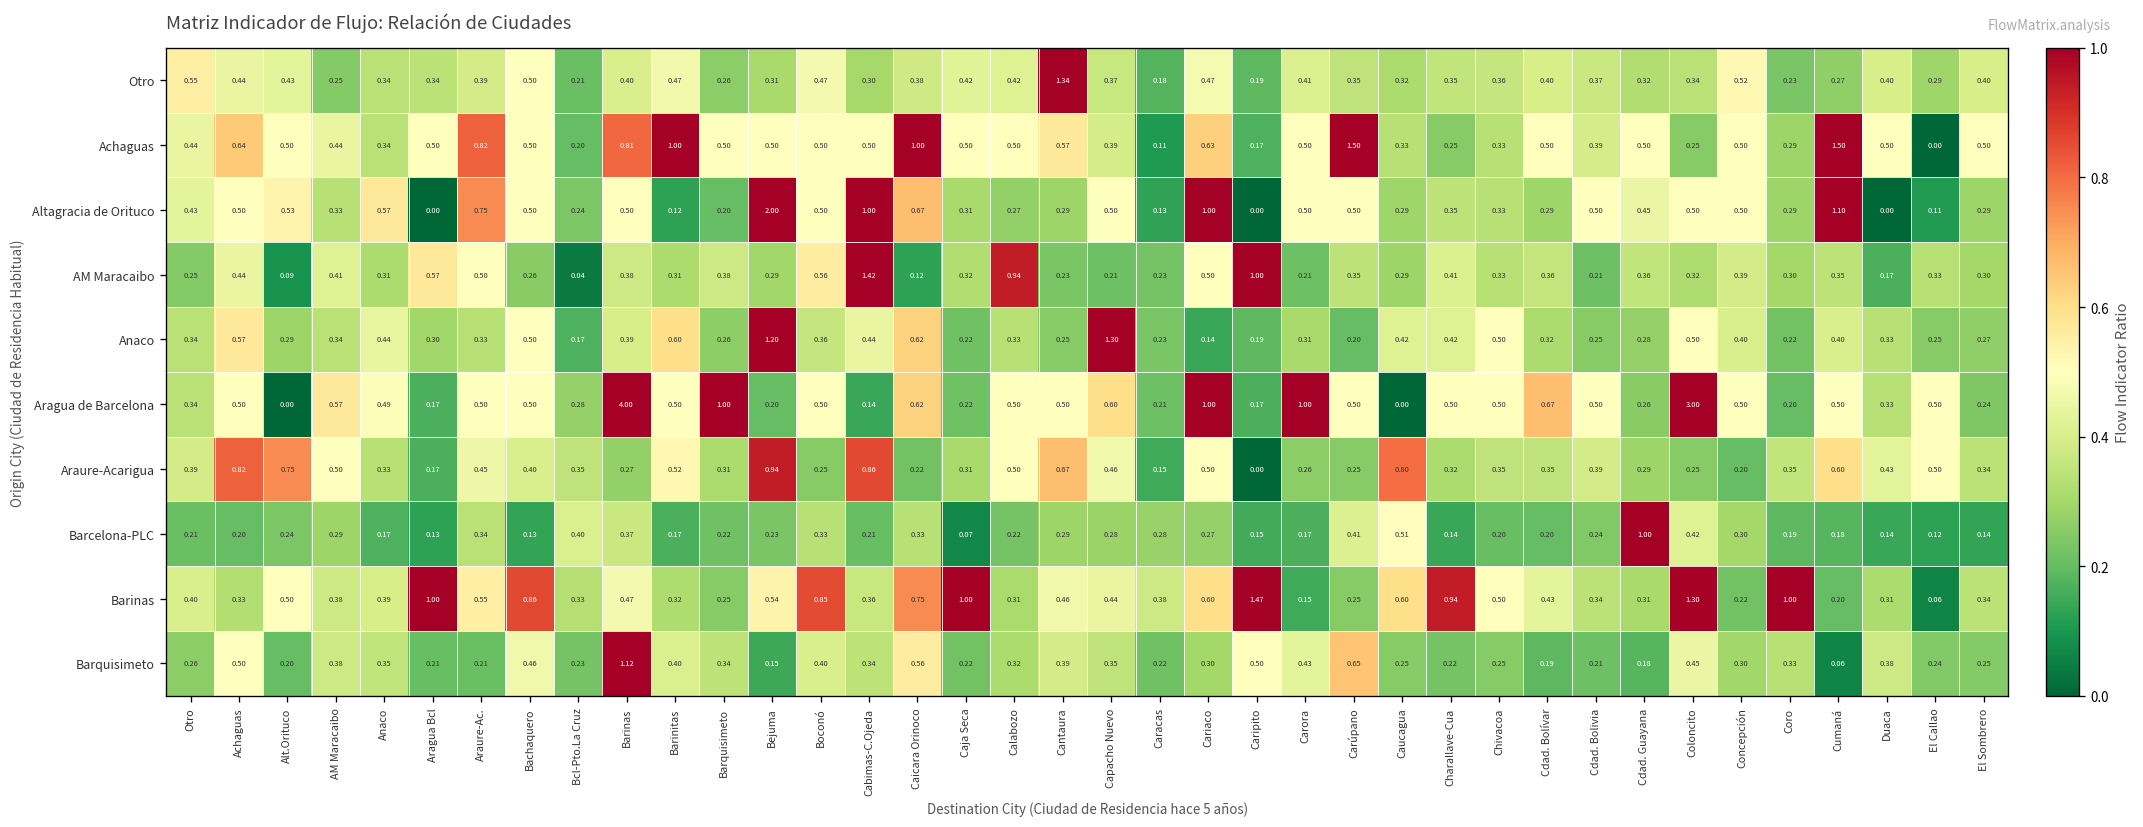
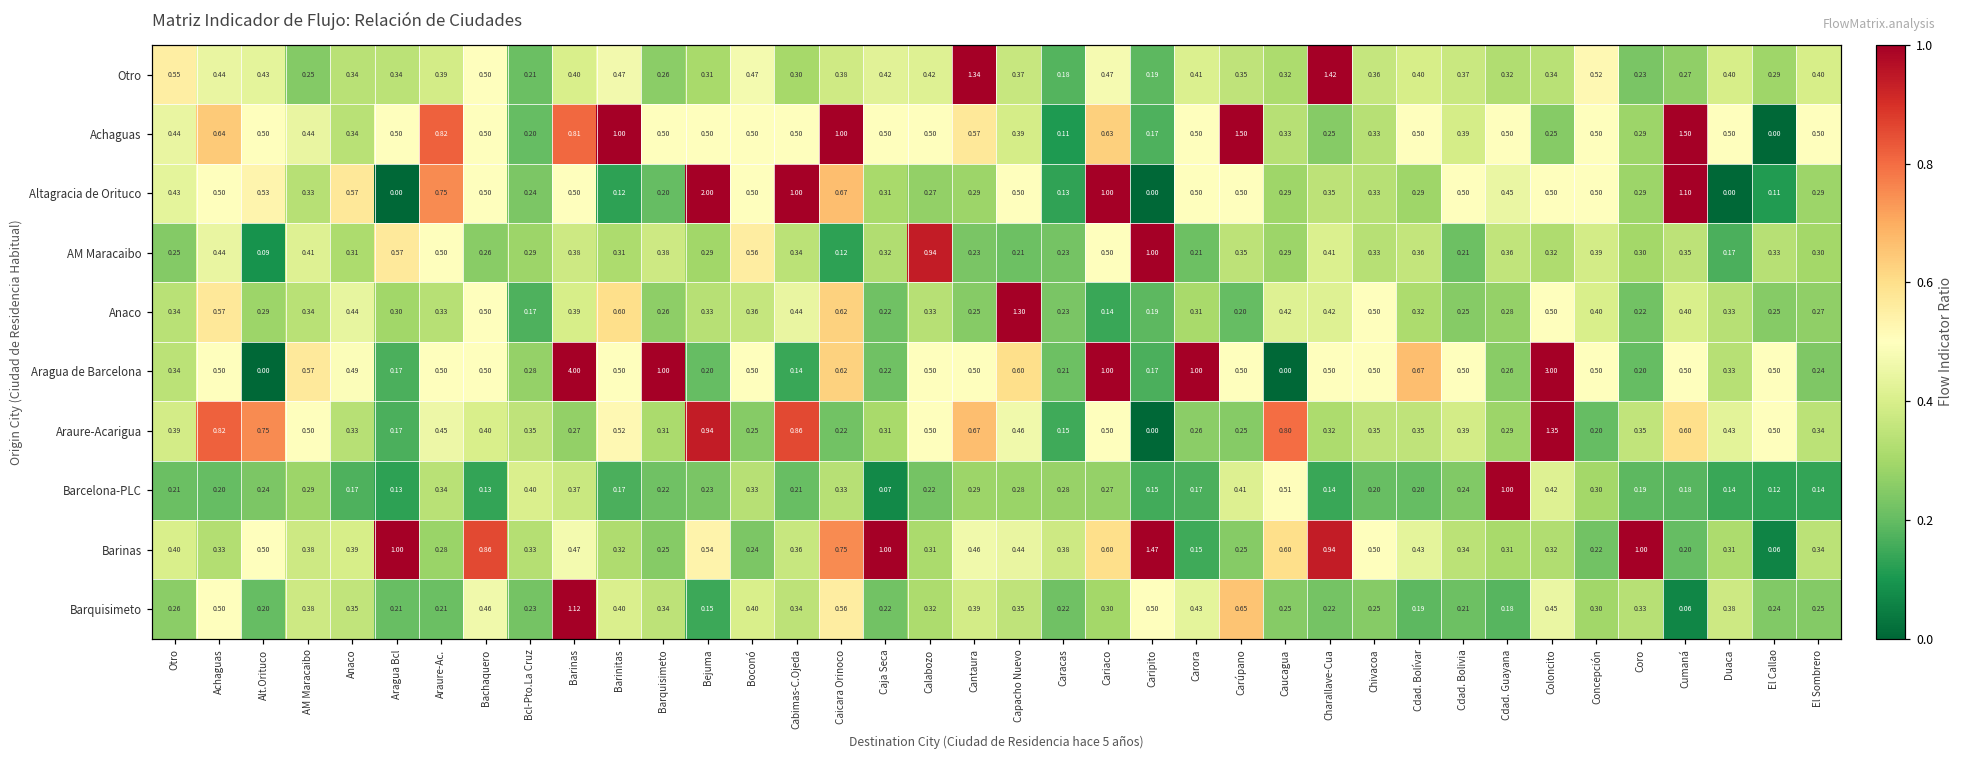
  {
    "Otro": {
      "Otro": 0.55,
      "Achaguas": 0.44,
      "Alt.Orituco": 0.43,
      "AM Maracaibo": 0.25,
      "Anaco": 0.34,
      "Aragua Bcl": 0.34,
      "Araure-Ac.": 0.39,
      "Bachaquero": 0.50,
      "Bcl-Pto.La Cruz": 0.21,
      "Barinas": 0.40,
      "Barinitas": 0.47,
      "Barquisimeto": 0.26,
      "Bejuma": 0.31,
      "Boconó": 0.47,
      "Cabimas-C.Ojeda": 0.30,
      "Caicara Orinoco": 0.38,
      "Caja Seca": 0.42,
      "Calabozo": 0.42,
      "Cantaura": 1.34,
      "Capacho Nuevo": 0.37,
      "Caracas": 0.18,
      "Cariaco": 0.47,
      "Caripito": 0.19,
      "Carora": 0.41,
      "Carúpano": 0.35,
      "Caucagua": 0.32,
-     "Charallave-Cua": 0.35,
+     "Charallave-Cua": 1.42,
      "Chivacoa": 0.36,
      "Cdad. Bolívar": 0.40,
      "Cdad. Bolivia": 0.37,
      "Cdad. Guayana": 0.32,
      "Coloncito": 0.34,
      "Concepción": 0.52,
      "Coro": 0.23,
      "Cumaná": 0.27,
      "Duaca": 0.40,
      "El Callao": 0.29,
      "El Sombrero": 0.40
    },
    "AM Maracaibo": {
      "Otro": 0.25,
      "Achaguas": 0.44,
      "Alt.Orituco": 0.09,
      "AM Maracaibo": 0.41,
      "Anaco": 0.31,
      "Aragua Bcl": 0.57,
      "Araure-Ac.": 0.50,
      "Bachaquero": 0.26,
-     "Bcl-Pto.La Cruz": 0.04,
+     "Bcl-Pto.La Cruz": 0.29,
      "Barinas": 0.38,
      "Barinitas": 0.31,
      "Barquisimeto": 0.38,
      "Bejuma": 0.29,
      "Boconó": 0.56,
-     "Cabimas-C.Ojeda": 1.42,
+     "Cabimas-C.Ojeda": 0.34,
      "Caicara Orinoco": 0.12,
      "Caja Seca": 0.32,
      "Calabozo": 0.94,
      "Cantaura": 0.23,
      "Capacho Nuevo": 0.21,
      "Caracas": 0.23,
      "Cariaco": 0.50,
      "Caripito": 1.00,
      "Carora": 0.21,
      "Carúpano": 0.35,
      "Caucagua": 0.29,
      "Charallave-Cua": 0.41,
      "Chivacoa": 0.33,
      "Cdad. Bolívar": 0.36,
      "Cdad. Bolivia": 0.21,
      "Cdad. Guayana": 0.36,
      "Coloncito": 0.32,
      "Concepción": 0.39,
      "Coro": 0.30,
      "Cumaná": 0.35,
      "Duaca": 0.17,
      "El Callao": 0.33,
      "El Sombrero": 0.30
    },
    "Anaco": {
      "Otro": 0.34,
      "Achaguas": 0.57,
      "Alt.Orituco": 0.29,
      "AM Maracaibo": 0.34,
      "Anaco": 0.44,
      "Aragua Bcl": 0.30,
      "Araure-Ac.": 0.33,
      "Bachaquero": 0.50,
      "Bcl-Pto.La Cruz": 0.17,
      "Barinas": 0.39,
      "Barinitas": 0.60,
      "Barquisimeto": 0.26,
-     "Bejuma": 1.20,
+     "Bejuma": 0.33,
      "Boconó": 0.36,
      "Cabimas-C.Ojeda": 0.44,
      "Caicara Orinoco": 0.62,
      "Caja Seca": 0.22,
      "Calabozo": 0.33,
      "Cantaura": 0.25,
      "Capacho Nuevo": 1.30,
      "Caracas": 0.23,
      "Cariaco": 0.14,
      "Caripito": 0.19,
      "Carora": 0.31,
      "Carúpano": 0.20,
      "Caucagua": 0.42,
      "Charallave-Cua": 0.42,
      "Chivacoa": 0.50,
      "Cdad. Bolívar": 0.32,
      "Cdad. Bolivia": 0.25,
      "Cdad. Guayana": 0.28,
      "Coloncito": 0.50,
      "Concepción": 0.40,
      "Coro": 0.22,
      "Cumaná": 0.40,
      "Duaca": 0.33,
      "El Callao": 0.25,
      "El Sombrero": 0.27
    },
    "Araure-Acarigua": {
      "Otro": 0.39,
      "Achaguas": 0.82,
      "Alt.Orituco": 0.75,
      "AM Maracaibo": 0.50,
      "Anaco": 0.33,
      "Aragua Bcl": 0.17,
      "Araure-Ac.": 0.45,
      "Bachaquero": 0.40,
      "Bcl-Pto.La Cruz": 0.35,
      "Barinas": 0.27,
      "Barinitas": 0.52,
      "Barquisimeto": 0.31,
      "Bejuma": 0.94,
      "Boconó": 0.25,
      "Cabimas-C.Ojeda": 0.86,
      "Caicara Orinoco": 0.22,
      "Caja Seca": 0.31,
      "Calabozo": 0.50,
      "Cantaura": 0.67,
      "Capacho Nuevo": 0.46,
      "Caracas": 0.15,
      "Cariaco": 0.50,
      "Caripito": 0.00,
      "Carora": 0.26,
      "Carúpano": 0.25,
      "Caucagua": 0.80,
      "Charallave-Cua": 0.32,
      "Chivacoa": 0.35,
      "Cdad. Bolívar": 0.35,
      "Cdad. Bolivia": 0.39,
      "Cdad. Guayana": 0.29,
-     "Coloncito": 0.25,
+     "Coloncito": 1.35,
      "Concepción": 0.20,
      "Coro": 0.35,
      "Cumaná": 0.60,
      "Duaca": 0.43,
      "El Callao": 0.50,
      "El Sombrero": 0.34
    },
    "Barinas": {
      "Otro": 0.40,
      "Achaguas": 0.33,
      "Alt.Orituco": 0.50,
      "AM Maracaibo": 0.38,
      "Anaco": 0.39,
      "Aragua Bcl": 1.00,
-     "Araure-Ac.": 0.55,
+     "Araure-Ac.": 0.28,
      "Bachaquero": 0.86,
      "Bcl-Pto.La Cruz": 0.33,
      "Barinas": 0.47,
      "Barinitas": 0.32,
      "Barquisimeto": 0.25,
      "Bejuma": 0.54,
-     "Boconó": 0.85,
+     "Boconó": 0.24,
      "Cabimas-C.Ojeda": 0.36,
      "Caicara Orinoco": 0.75,
      "Caja Seca": 1.00,
      "Calabozo": 0.31,
      "Cantaura": 0.46,
      "Capacho Nuevo": 0.44,
      "Caracas": 0.38,
      "Cariaco": 0.60,
      "Caripito": 1.47,
      "Carora": 0.15,
      "Carúpano": 0.25,
      "Caucagua": 0.60,
      "Charallave-Cua": 0.94,
      "Chivacoa": 0.50,
      "Cdad. Bolívar": 0.43,
      "Cdad. Bolivia": 0.34,
      "Cdad. Guayana": 0.31,
-     "Coloncito": 1.30,
+     "Coloncito": 0.32,
      "Concepción": 0.22,
      "Coro": 1.00,
      "Cumaná": 0.20,
      "Duaca": 0.31,
      "El Callao": 0.06,
      "El Sombrero": 0.34
    }
  }
